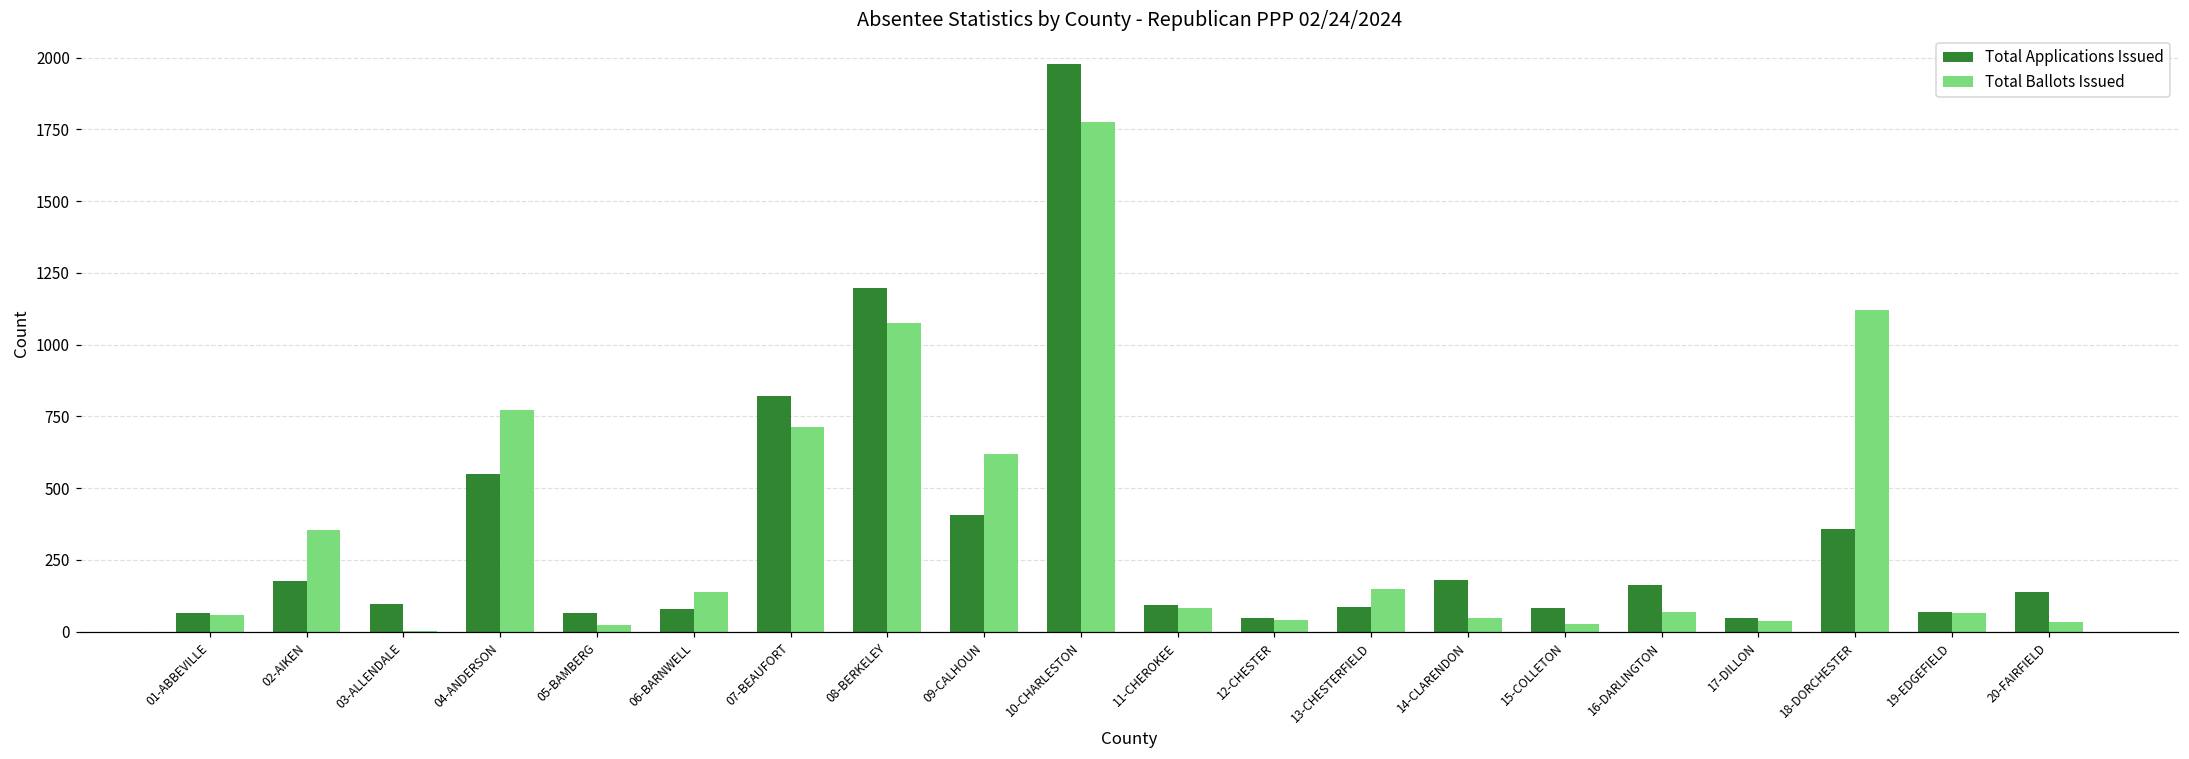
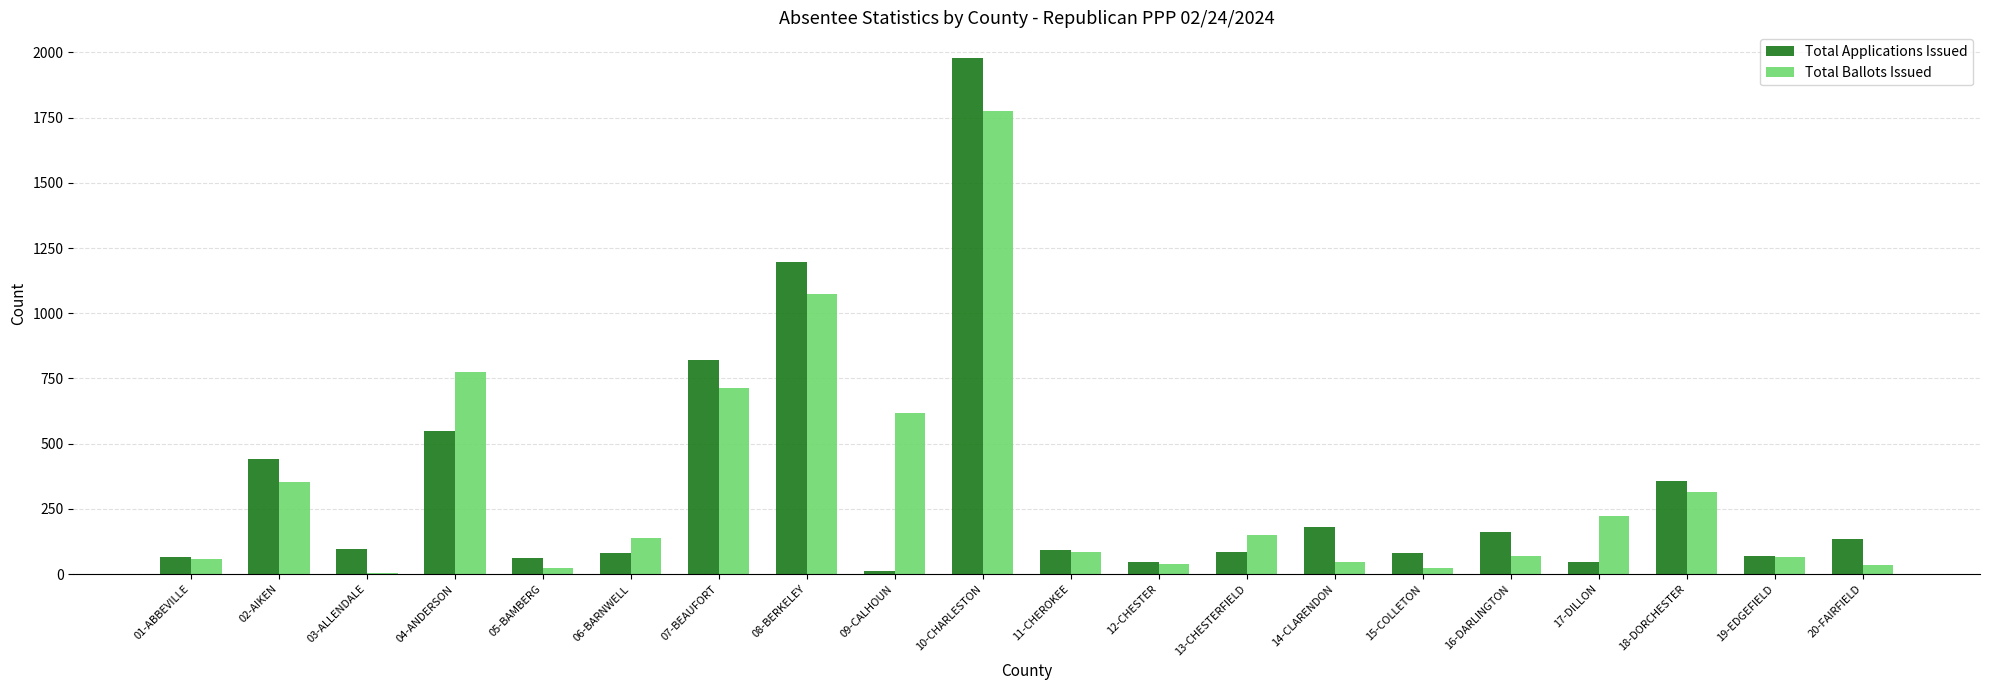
  {
    "Total Applications Issued": {
      "01-ABBEVILLE": 60,
-     "02-AIKEN": 180,
+     "02-AIKEN": 440,
      "03-ALLENDALE": 100,
      "04-ANDERSON": 550,
      "05-BAMBERG": 60,
      "06-BARNWELL": 80,
      "07-BEAUFORT": 820,
      "08-BERKELEY": 1200,
-     "09-CALHOUN": 410,
+     "09-CALHOUN": 10,
      "10-CHARLESTON": 1980,
      "11-CHEROKEE": 90,
      "12-CHESTER": 50,
      "13-CHESTERFIELD": 80,
      "14-CLARENDON": 180,
      "15-COLLETON": 80,
      "16-DARLINGTON": 160,
      "17-DILLON": 50,
      "18-DORCHESTER": 360,
      "19-EDGEFIELD": 70,
      "20-FAIRFIELD": 140
    },
    "Total Ballots Issued": {
      "01-ABBEVILLE": 60,
      "02-AIKEN": 350,
      "04-ANDERSON": 770,
      "05-BAMBERG": 20,
      "06-BARNWELL": 140,
      "07-BEAUFORT": 710,
      "08-BERKELEY": 1080,
      "09-CALHOUN": 620,
      "10-CHARLESTON": 1770,
      "11-CHEROKEE": 80,
      "12-CHESTER": 40,
      "13-CHESTERFIELD": 150,
      "14-CLARENDON": 50,
      "15-COLLETON": 30,
      "16-DARLINGTON": 70,
-     "17-DILLON": 40,
-     "18-DORCHESTER": 1120,
+     "17-DILLON": 220,
+     "18-DORCHESTER": 320,
      "19-EDGEFIELD": 70,
      "20-FAIRFIELD": 30
    }
  }
